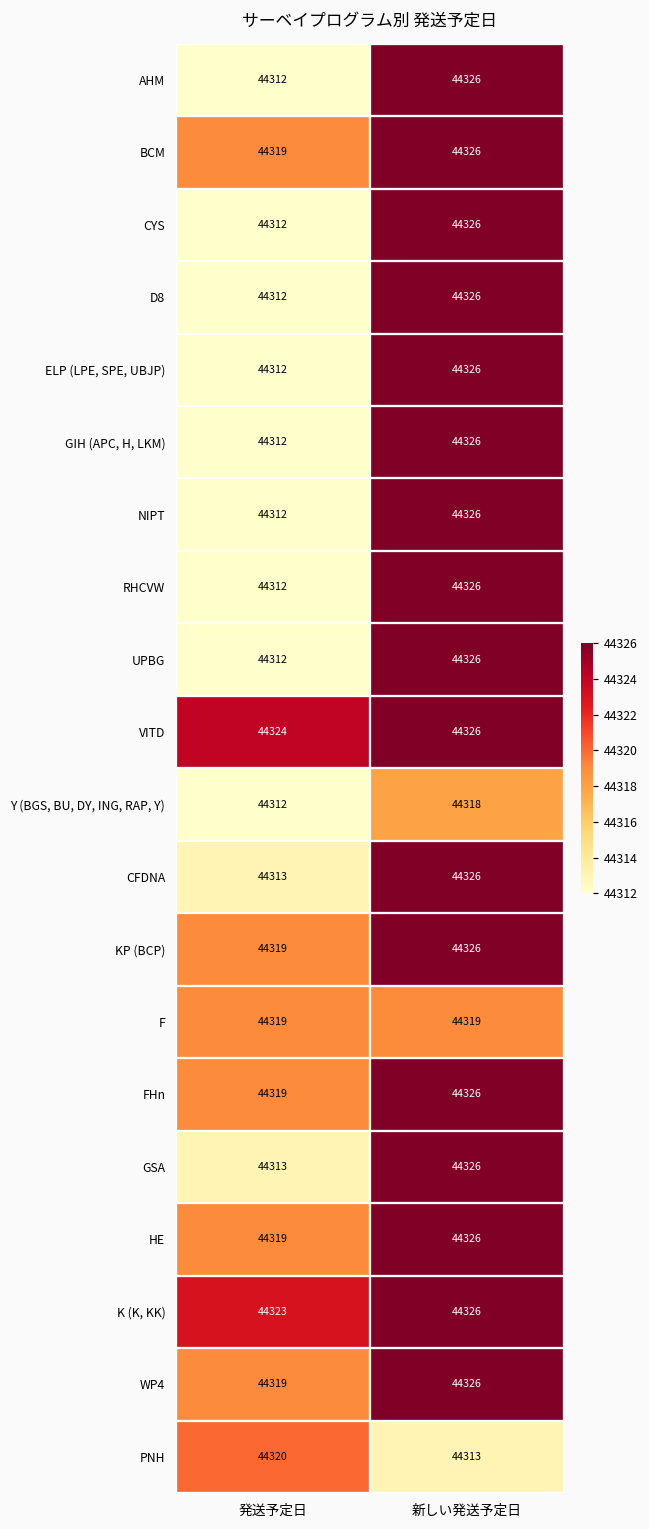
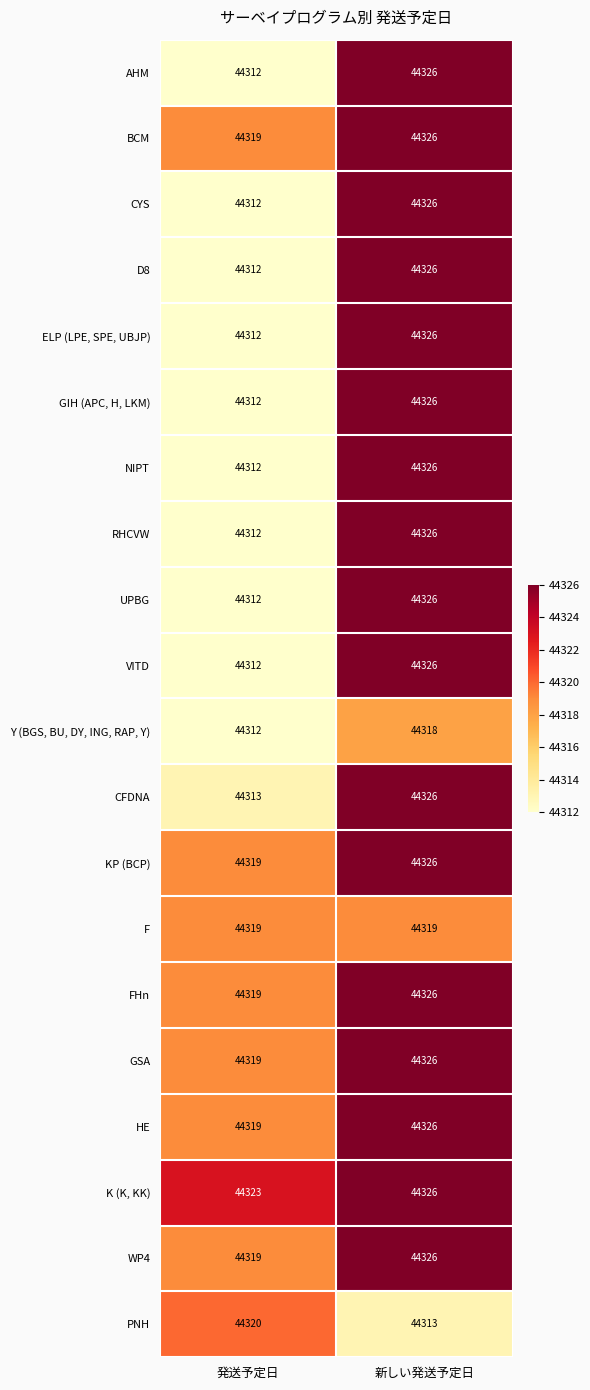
  {
    "AHM": {
      "発送予定日": 44312,
      "新しい発送予定日": 44326
    },
    "BCM": {
      "発送予定日": 44319,
      "新しい発送予定日": 44326
    },
    "CYS": {
      "発送予定日": 44312,
      "新しい発送予定日": 44326
    },
    "D8": {
      "発送予定日": 44312,
      "新しい発送予定日": 44326
    },
    "ELP (LPE, SPE, UBJP)": {
      "発送予定日": 44312,
      "新しい発送予定日": 44326
    },
    "GIH (APC, H, LKM)": {
      "発送予定日": 44312,
      "新しい発送予定日": 44326
    },
    "NIPT": {
      "発送予定日": 44312,
      "新しい発送予定日": 44326
    },
    "RHCVW": {
      "発送予定日": 44312,
      "新しい発送予定日": 44326
    },
    "UPBG": {
      "発送予定日": 44312,
      "新しい発送予定日": 44326
    },
    "VITD": {
-     "発送予定日": 44324,
+     "発送予定日": 44312,
      "新しい発送予定日": 44326
    },
    "Y (BGS, BU, DY, ING, RAP, Y)": {
      "発送予定日": 44312,
      "新しい発送予定日": 44318
    },
    "CFDNA": {
      "発送予定日": 44313,
      "新しい発送予定日": 44326
    },
    "KP (BCP)": {
      "発送予定日": 44319,
      "新しい発送予定日": 44326
    },
    "F": {
      "発送予定日": 44319,
      "新しい発送予定日": 44319
    },
    "FHn": {
      "発送予定日": 44319,
      "新しい発送予定日": 44326
    },
    "GSA": {
-     "発送予定日": 44313,
+     "発送予定日": 44319,
      "新しい発送予定日": 44326
    },
    "HE": {
      "発送予定日": 44319,
      "新しい発送予定日": 44326
    },
    "K (K, KK)": {
      "発送予定日": 44323,
      "新しい発送予定日": 44326
    },
    "WP4": {
      "発送予定日": 44319,
      "新しい発送予定日": 44326
    },
    "PNH": {
      "発送予定日": 44320,
      "新しい発送予定日": 44313
    }
  }
